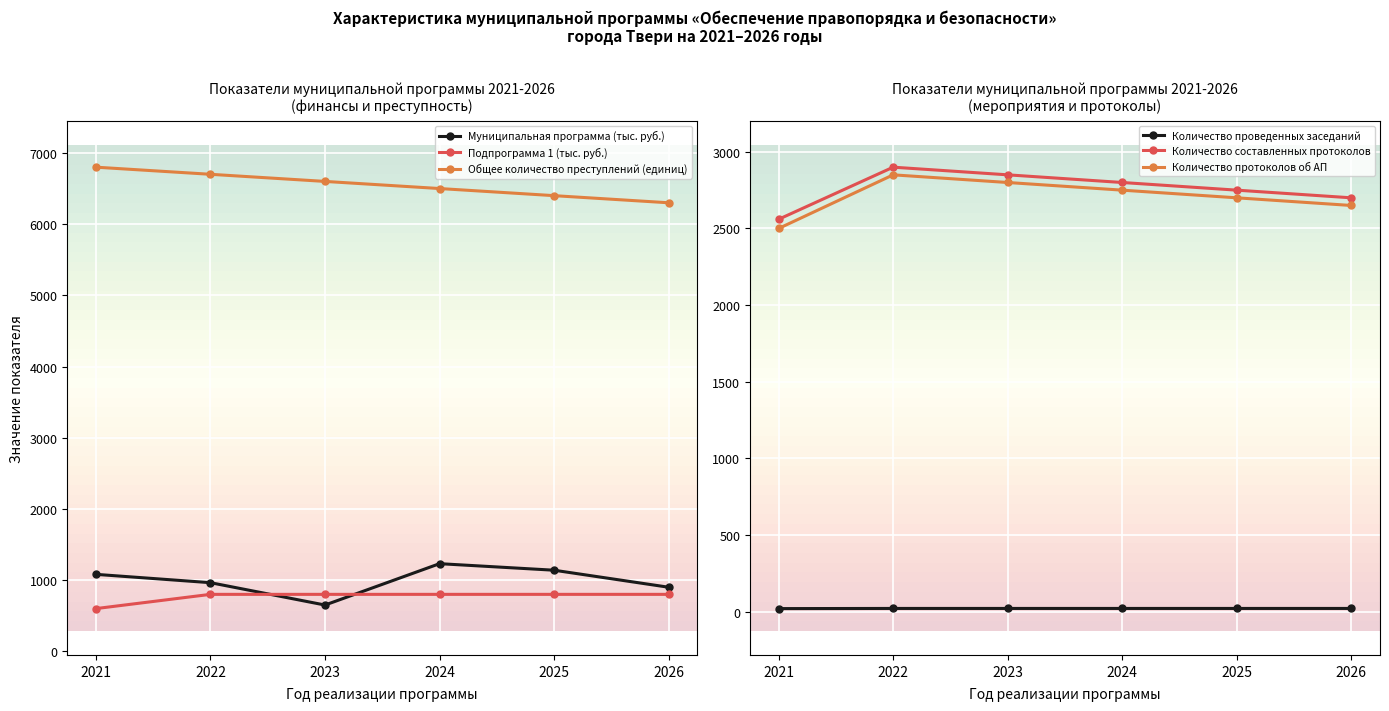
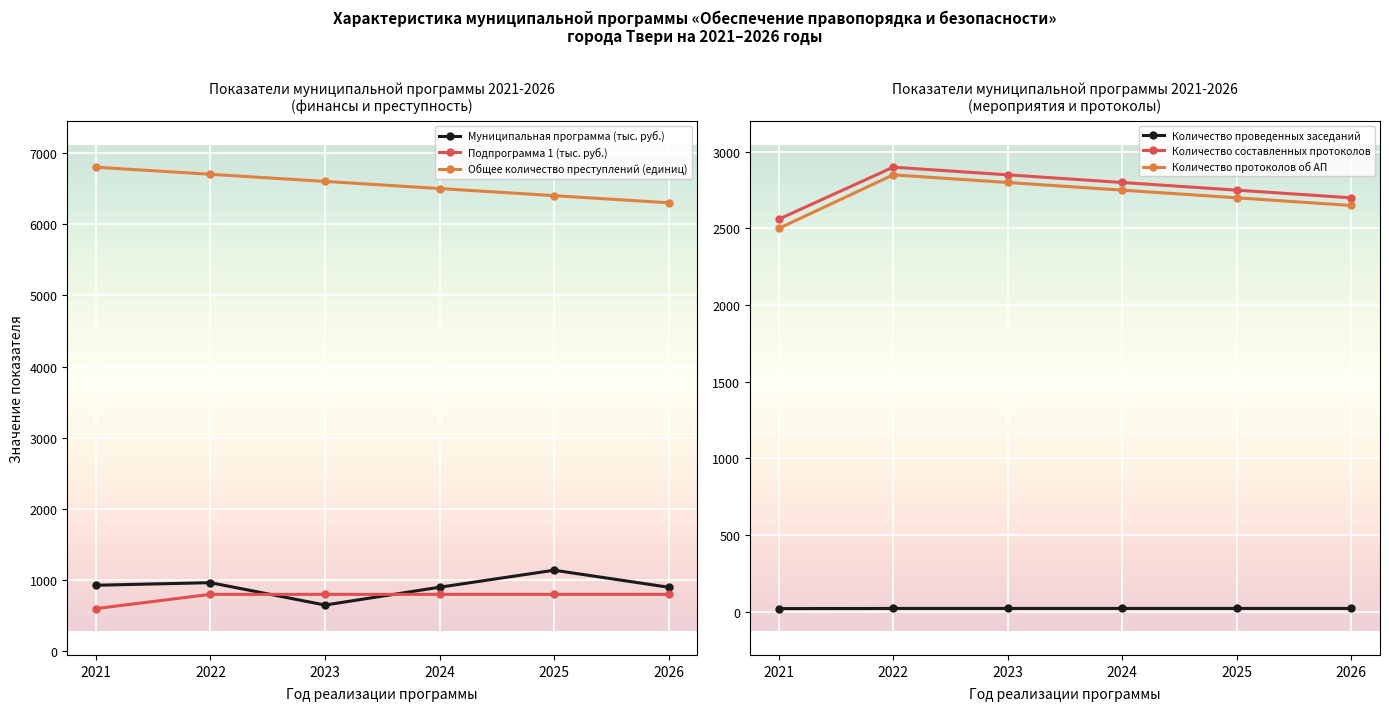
  {
    "Показатели муниципальной программы 2021-2026 (финансы и преступность)": {
      "Муниципальная программа (тыс. руб.)": {
-       "2021": 1100,
+       "2021": 900,
        "2022": 1000,
        "2023": 700,
-       "2024": 1200,
+       "2024": 900,
        "2025": 1100,
        "2026": 900
      }
    },
    "Показатели муниципальной программы 2021-2026 (мероприятия и протоколы)": {
      "Количество проведенных заседаний": {
        "2021": 20,
        "2022": 20,
        "2023": 20,
        "2024": 20,
        "2025": 20,
        "2026": 20
      }
    }
  }
